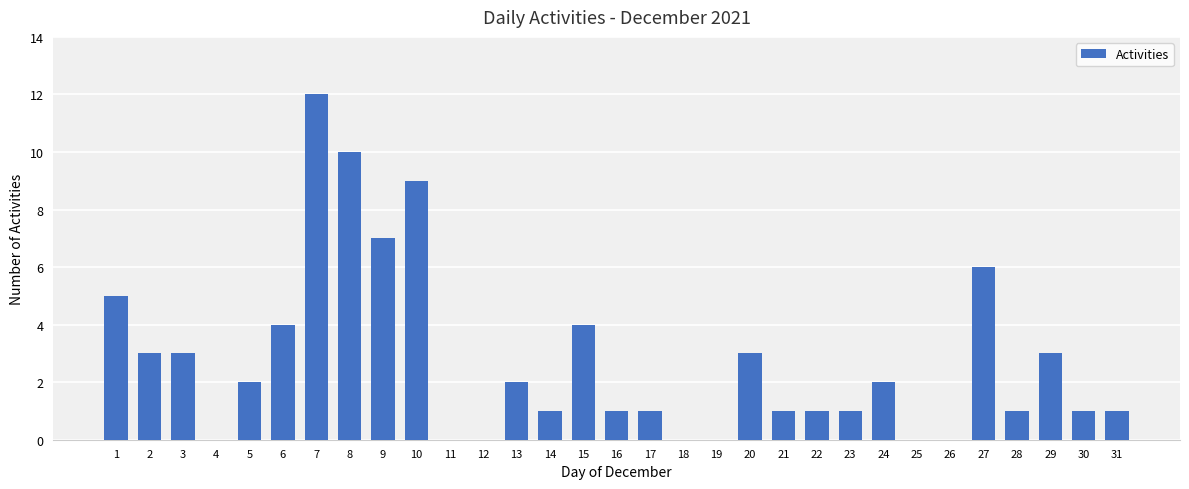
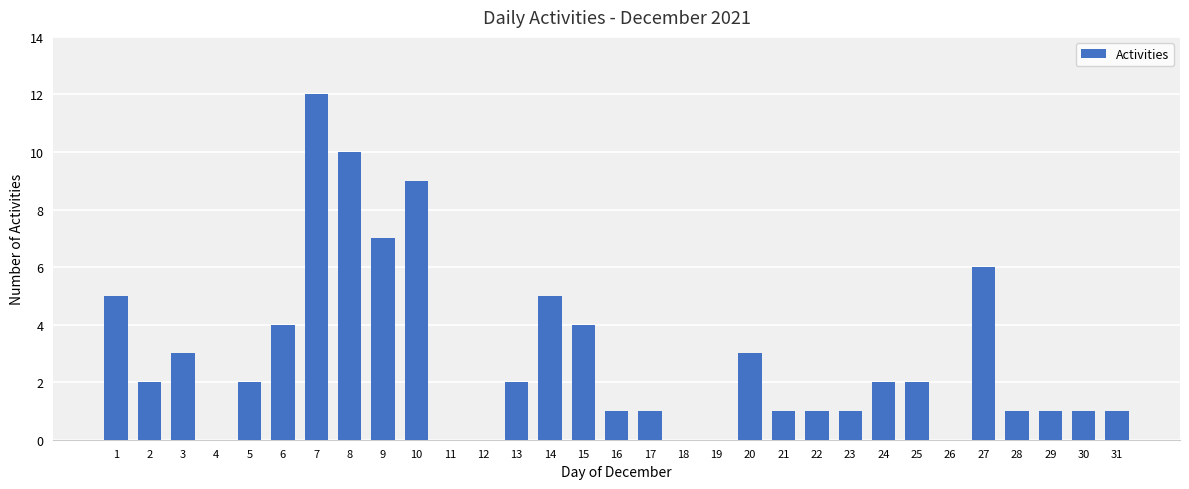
  {
    "1": 5,
-   "2": 3,
+   "2": 2,
    "3": 3,
    "4": 0,
    "5": 2,
    "6": 4,
    "7": 12,
    "8": 10,
    "9": 7,
    "10": 9,
    "11": 0,
    "12": 0,
    "13": 2,
-   "14": 1,
+   "14": 5,
    "15": 4,
    "16": 1,
    "17": 1,
    "18": 0,
    "19": 0,
    "20": 3,
    "21": 1,
    "22": 1,
    "23": 1,
    "24": 2,
-   "25": 0,
+   "25": 2,
    "26": 0,
    "27": 6,
    "28": 1,
-   "29": 3,
+   "29": 1,
    "30": 1,
    "31": 1
  }
